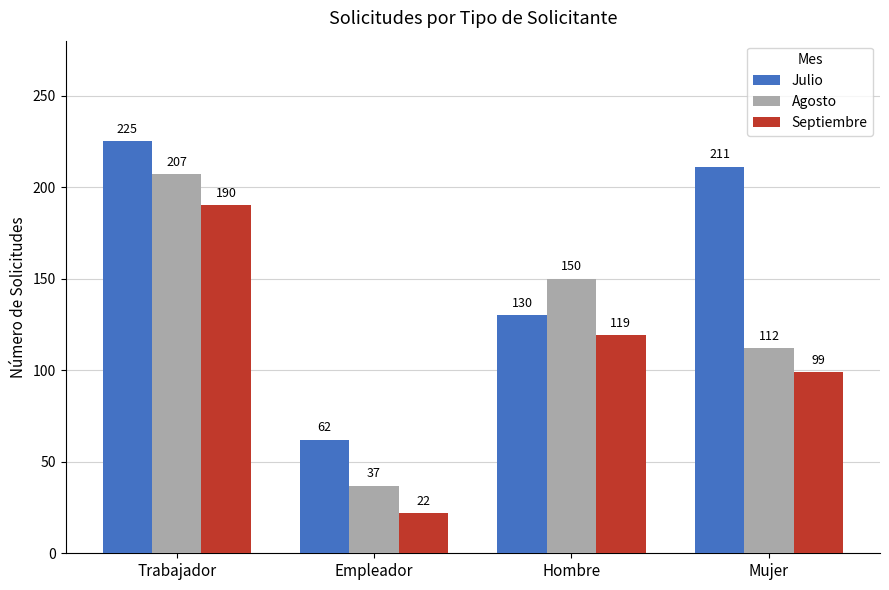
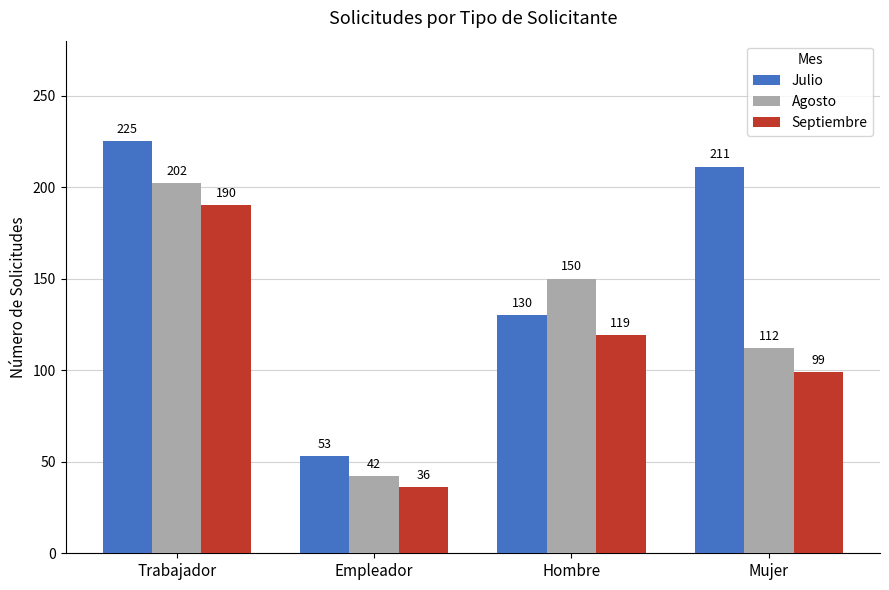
  {
    "Julio": {
      "Trabajador": 225,
-     "Empleador": 62,
+     "Empleador": 53,
      "Hombre": 130,
      "Mujer": 211
    },
    "Agosto": {
-     "Trabajador": 207,
-     "Empleador": 37,
+     "Trabajador": 202,
+     "Empleador": 42,
      "Hombre": 150,
      "Mujer": 112
    },
    "Septiembre": {
      "Trabajador": 190,
-     "Empleador": 22,
+     "Empleador": 36,
      "Hombre": 119,
      "Mujer": 99
    }
  }
